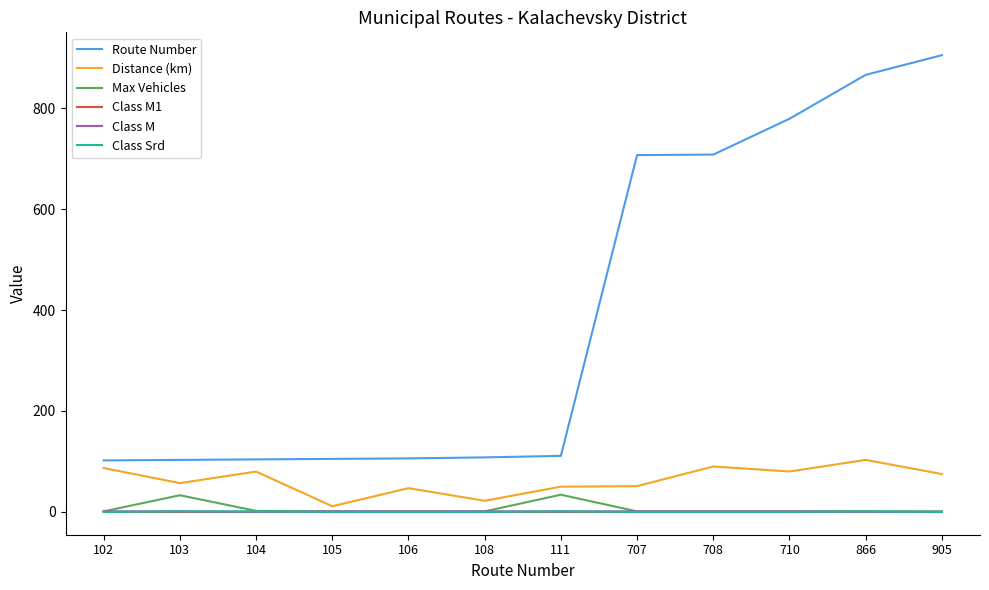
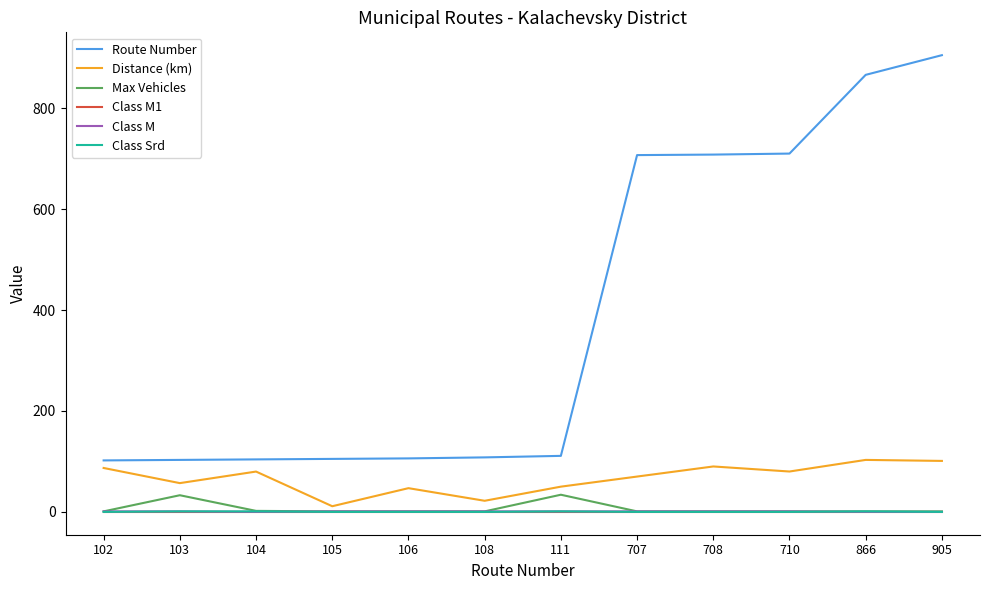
  {
    "Route Number": {
      "102": 100,
      "103": 100,
      "104": 100,
      "105": 110,
      "106": 110,
      "108": 110,
      "111": 110,
      "707": 710,
      "708": 710,
-     "710": 780,
+     "710": 710,
      "866": 870,
      "905": 910
    },
    "Distance (km)": {
      "102": 90,
      "103": 60,
      "104": 80,
      "105": 10,
      "106": 50,
      "108": 20,
      "111": 50,
-     "707": 50,
+     "707": 70,
      "708": 90,
      "710": 80,
      "866": 100,
-     "905": 80
+     "905": 100
    },
    "Max Vehicles": {
      "103": 30,
      "111": 30
    }
  }
